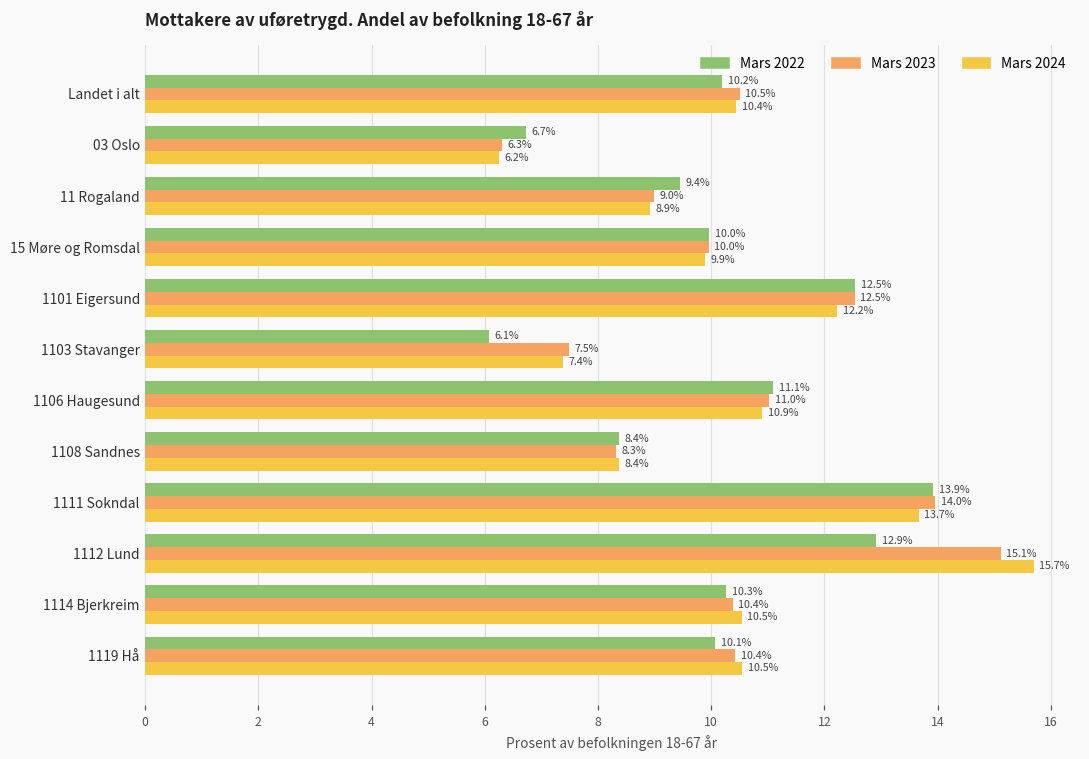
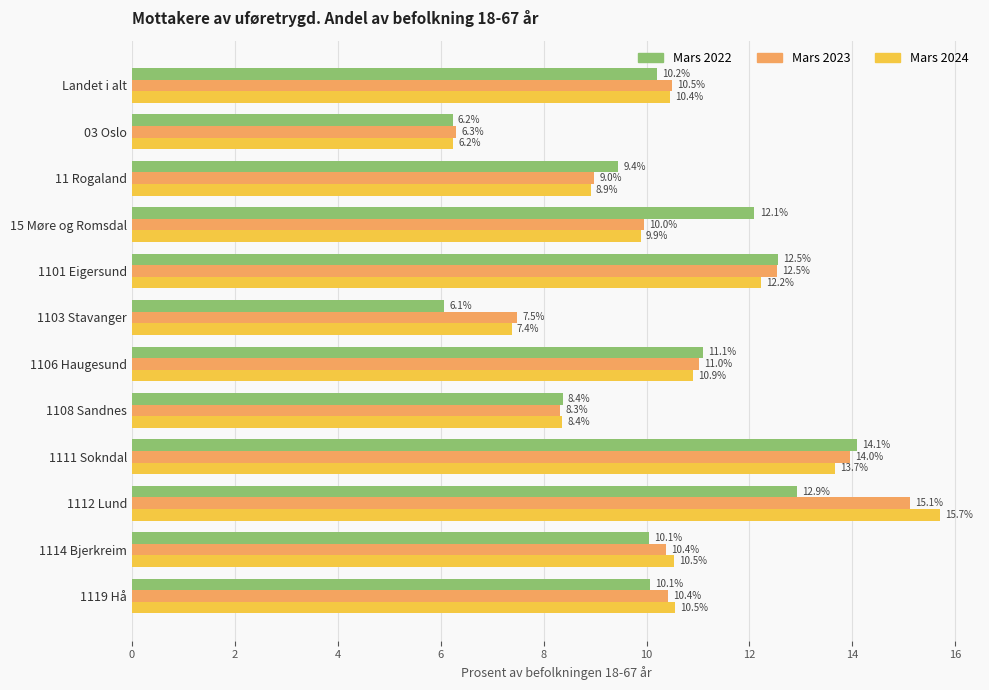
  {
    "Mars 2022": {
      "Landet i alt": "10.2%",
-     "03 Oslo": "6.7%",
+     "03 Oslo": "6.2%",
      "11 Rogaland": "9.4%",
-     "15 Møre og Romsdal": "10.0%",
+     "15 Møre og Romsdal": "12.1%",
      "1101 Eigersund": "12.5%",
      "1103 Stavanger": "6.1%",
      "1106 Haugesund": "11.1%",
      "1108 Sandnes": "8.4%",
-     "1111 Sokndal": "13.9%",
+     "1111 Sokndal": "14.1%",
      "1112 Lund": "12.9%",
-     "1114 Bjerkreim": "10.3%",
+     "1114 Bjerkreim": "10.1%",
      "1119 Hå": "10.1%"
    }
  }
